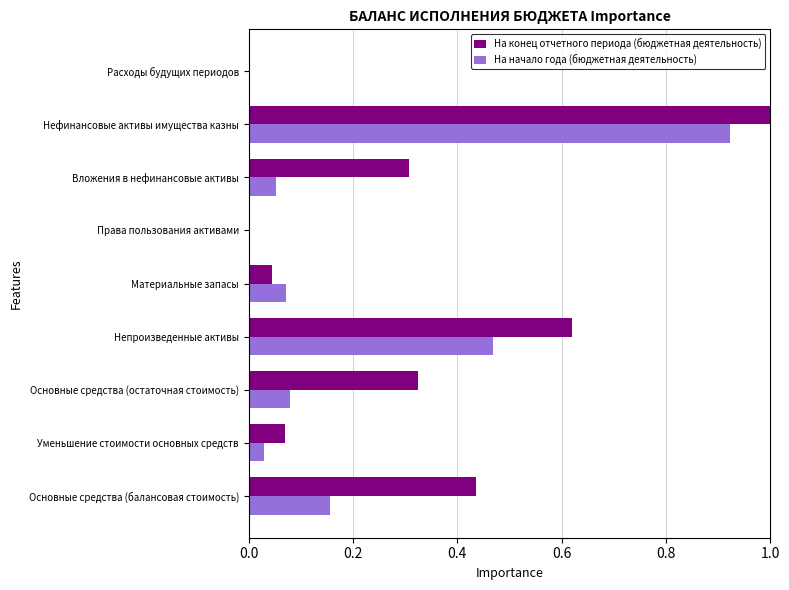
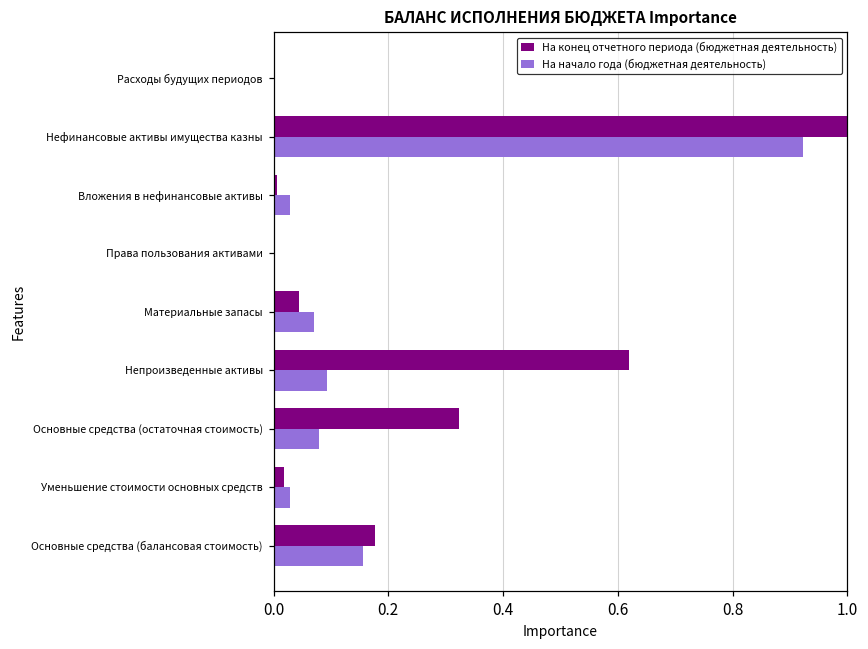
  {
    "На конец отчетного периода (бюджетная деятельность)": {
      "Нефинансовые активы имущества казны": 1.00,
-     "Вложения в нефинансовые активы": 0.31,
+     "Вложения в нефинансовые активы": 0.01,
      "Материальные запасы": 0.04,
      "Непроизведенные активы": 0.62,
      "Основные средства (остаточная стоимость)": 0.32,
-     "Уменьшение стоимости основных средств": 0.07,
-     "Основные средства (балансовая стоимость)": 0.44
+     "Уменьшение стоимости основных средств": 0.02,
+     "Основные средства (балансовая стоимость)": 0.18
    },
    "На начало года (бюджетная деятельность)": {
      "Нефинансовые активы имущества казны": 0.92,
-     "Вложения в нефинансовые активы": 0.05,
+     "Вложения в нефинансовые активы": 0.03,
      "Материальные запасы": 0.07,
-     "Непроизведенные активы": 0.47,
+     "Непроизведенные активы": 0.09,
      "Основные средства (остаточная стоимость)": 0.08,
      "Уменьшение стоимости основных средств": 0.03,
      "Основные средства (балансовая стоимость)": 0.16
    }
  }
